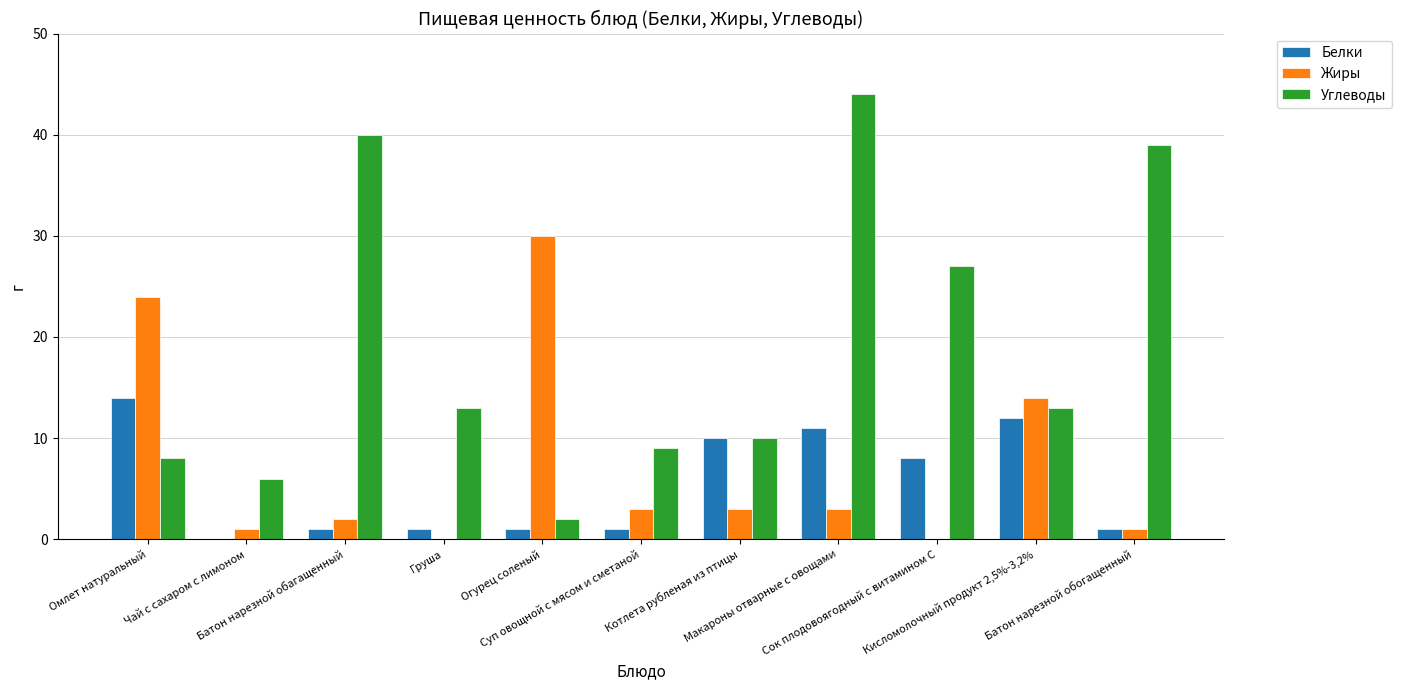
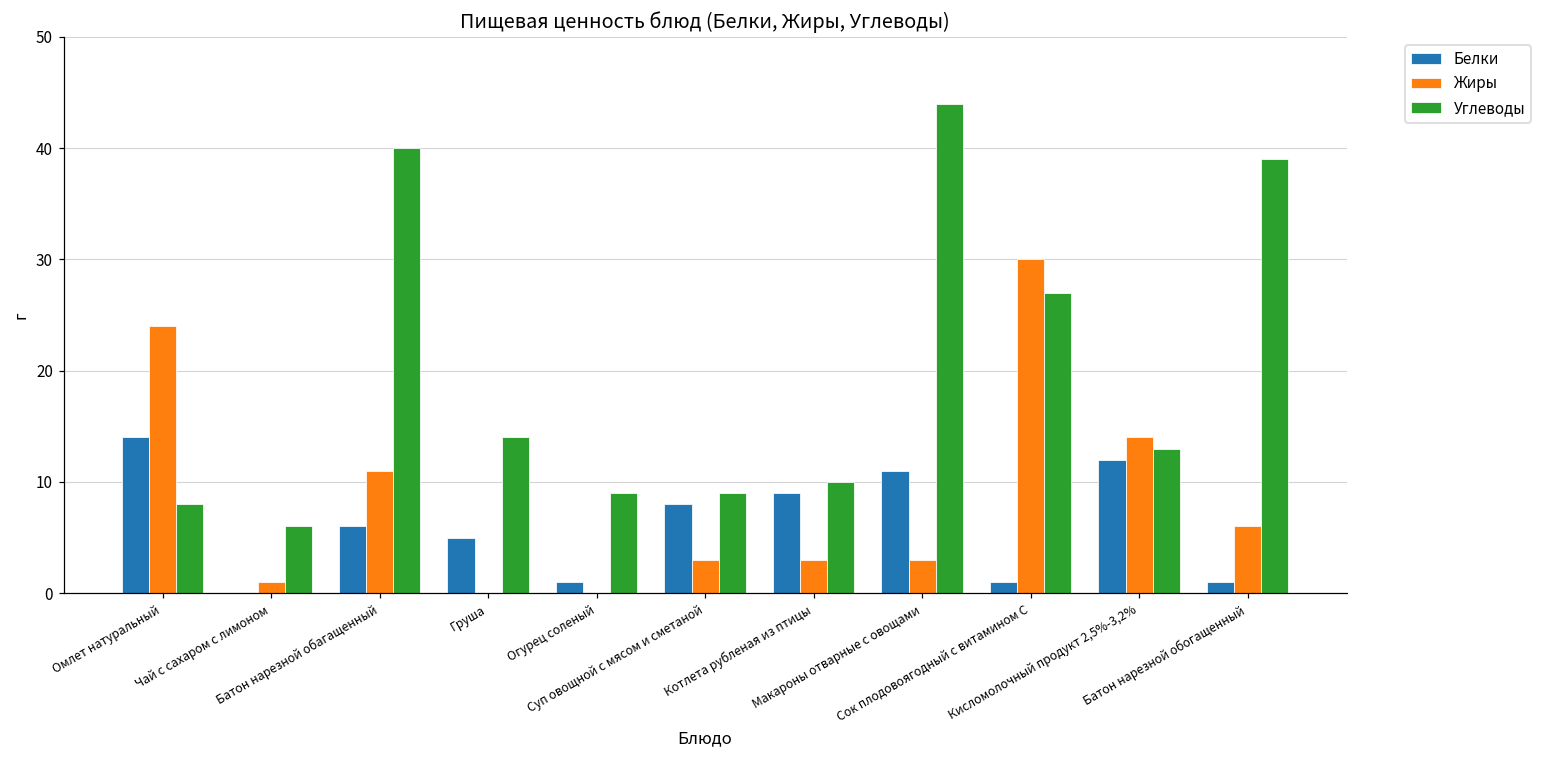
  {
    "Белки": {
      "Омлет натуральный": 14,
      "Чай с сахаром с лимоном": 0,
-     "Батон нарезной обагащенный": 1,
-     "Груша": 1,
+     "Батон нарезной обагащенный": 6,
+     "Груша": 5,
      "Огурец соленый": 1,
-     "Суп овощной с мясом и сметаной": 1,
-     "Котлета рубленая из птицы": 10,
+     "Суп овощной с мясом и сметаной": 8,
+     "Котлета рубленая из птицы": 9,
      "Макароны отварные с овощами": 11,
-     "Сок плодовоягодный с витамином С": 8,
+     "Сок плодовоягодный с витамином С": 1,
      "Кисломолочный продукт 2,5%-3,2%": 12,
      "Батон нарезной обогащенный": 1
    },
    "Жиры": {
      "Омлет натуральный": 24,
      "Чай с сахаром с лимоном": 1,
-     "Батон нарезной обагащенный": 2,
+     "Батон нарезной обагащенный": 11,
      "Груша": 0,
-     "Огурец соленый": 30,
+     "Огурец соленый": 0,
      "Суп овощной с мясом и сметаной": 3,
      "Котлета рубленая из птицы": 3,
      "Макароны отварные с овощами": 3,
-     "Сок плодовоягодный с витамином С": 0,
+     "Сок плодовоягодный с витамином С": 30,
      "Кисломолочный продукт 2,5%-3,2%": 14,
-     "Батон нарезной обогащенный": 1
+     "Батон нарезной обогащенный": 6
    },
    "Углеводы": {
      "Омлет натуральный": 8,
      "Чай с сахаром с лимоном": 6,
      "Батон нарезной обагащенный": 40,
-     "Груша": 13,
-     "Огурец соленый": 2,
+     "Груша": 14,
+     "Огурец соленый": 9,
      "Суп овощной с мясом и сметаной": 9,
      "Котлета рубленая из птицы": 10,
      "Макароны отварные с овощами": 44,
      "Сок плодовоягодный с витамином С": 27,
      "Кисломолочный продукт 2,5%-3,2%": 13,
      "Батон нарезной обогащенный": 39
    }
  }
